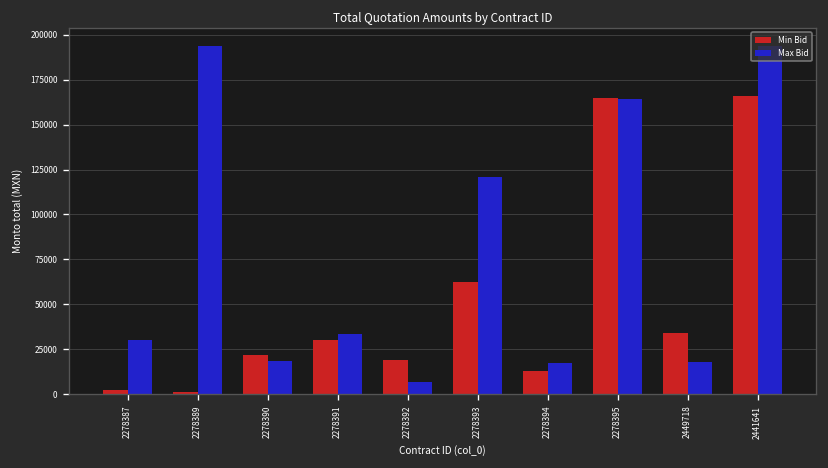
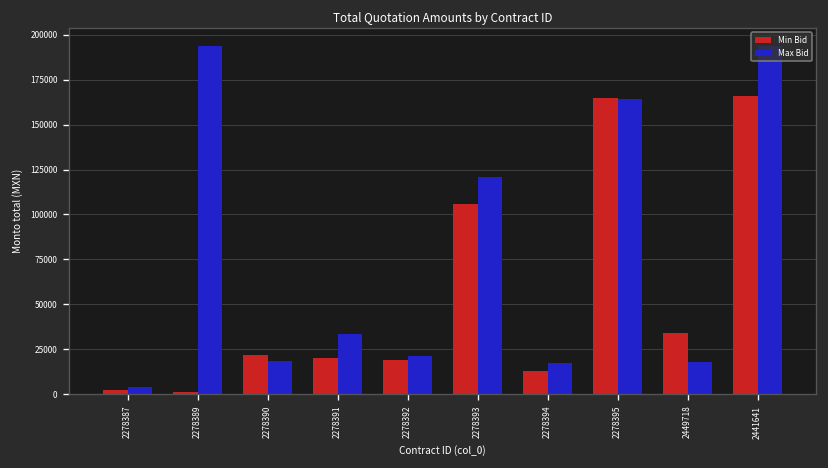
  {
    "Min Bid": {
      "2278387": 2000,
      "2278390": 22000,
-     "2278391": 30000,
+     "2278391": 20000,
      "2278392": 19000,
-     "2278393": 62000,
+     "2278393": 106000,
      "2278394": 13000,
      "2278395": 165000,
      "2449718": 34000,
      "2441641": 166000
    },
    "Max Bid": {
-     "2278387": 30000,
+     "2278387": 4000,
      "2278389": 194000,
      "2278390": 19000,
      "2278391": 33000,
-     "2278392": 7000,
+     "2278392": 21000,
      "2278393": 121000,
      "2278394": 17000,
      "2278395": 164000,
      "2449718": 18000
    }
  }
